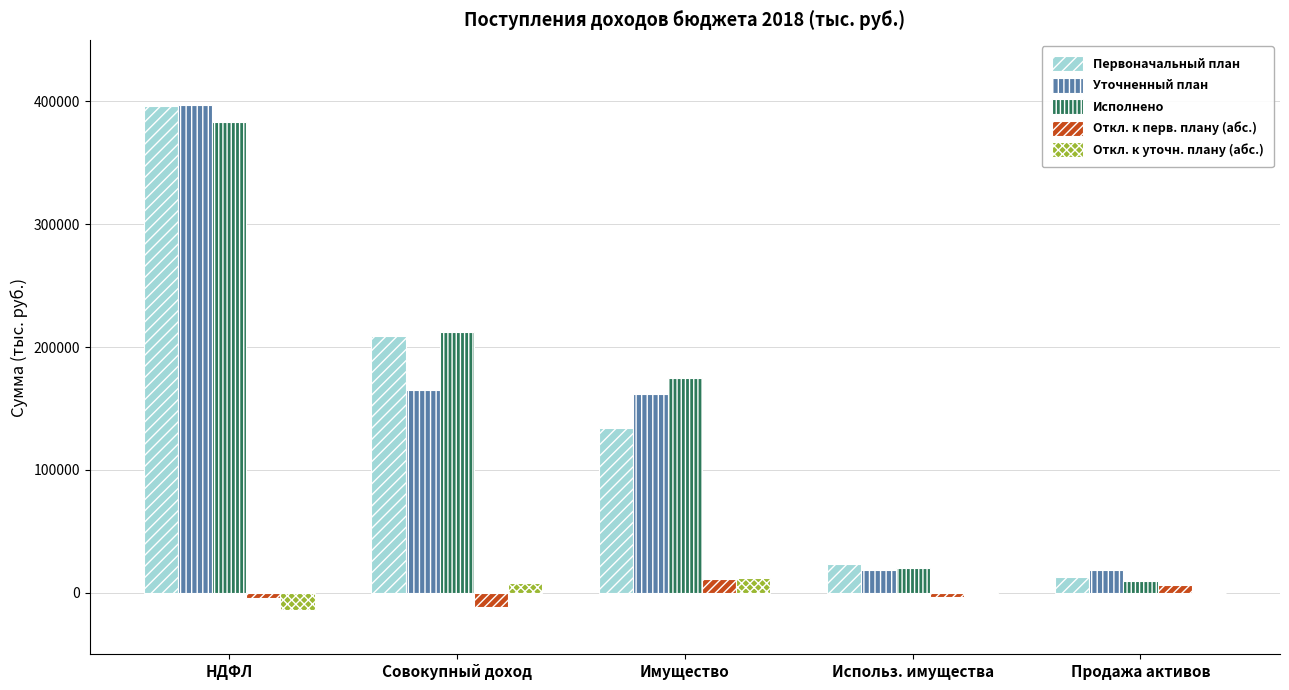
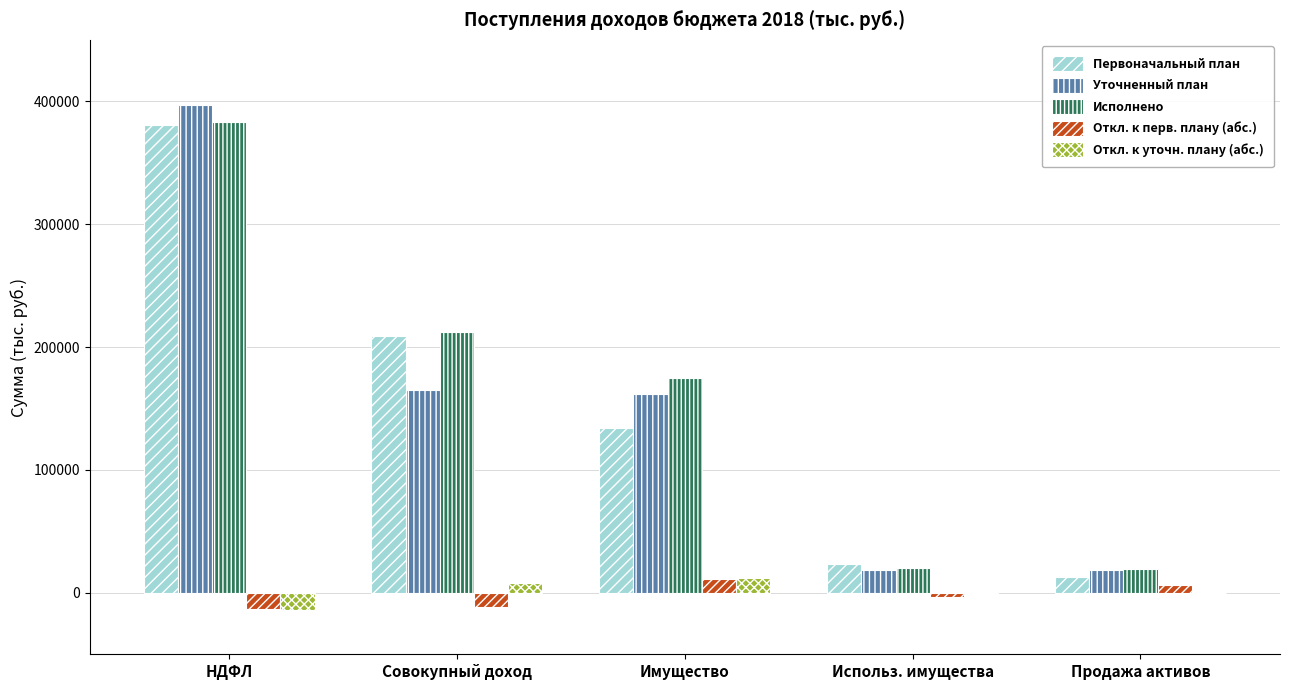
  {
    "Первоначальный план": {
-     "НДФЛ": 396000,
+     "НДФЛ": 381000,
      "Совокупный доход": 209000,
      "Имущество": 134000,
      "Использ. имущества": 24000,
      "Продажа активов": 13000
    },
    "Уточненный план": {
      "НДФЛ": 397000,
      "Совокупный доход": 165000,
      "Имущество": 162000,
      "Использ. имущества": 19000,
      "Продажа активов": 19000
    },
    "Исполнено": {
      "НДФЛ": 383000,
      "Совокупный доход": 212000,
      "Имущество": 175000,
      "Использ. имущества": 20000,
-     "Продажа активов": 10000
+     "Продажа активов": 19000
    },
    "Откл. к перв. плану (абс.)": {
-     "НДФЛ": -4000,
+     "НДФЛ": -13000,
      "Совокупный доход": -12000,
      "Имущество": 12000,
      "Использ. имущества": -4000,
      "Продажа активов": 6000
    },
    "Откл. к уточн. плану (абс.)": {
      "НДФЛ": -14000,
      "Совокупный доход": 8000,
      "Имущество": 12000
    }
  }
